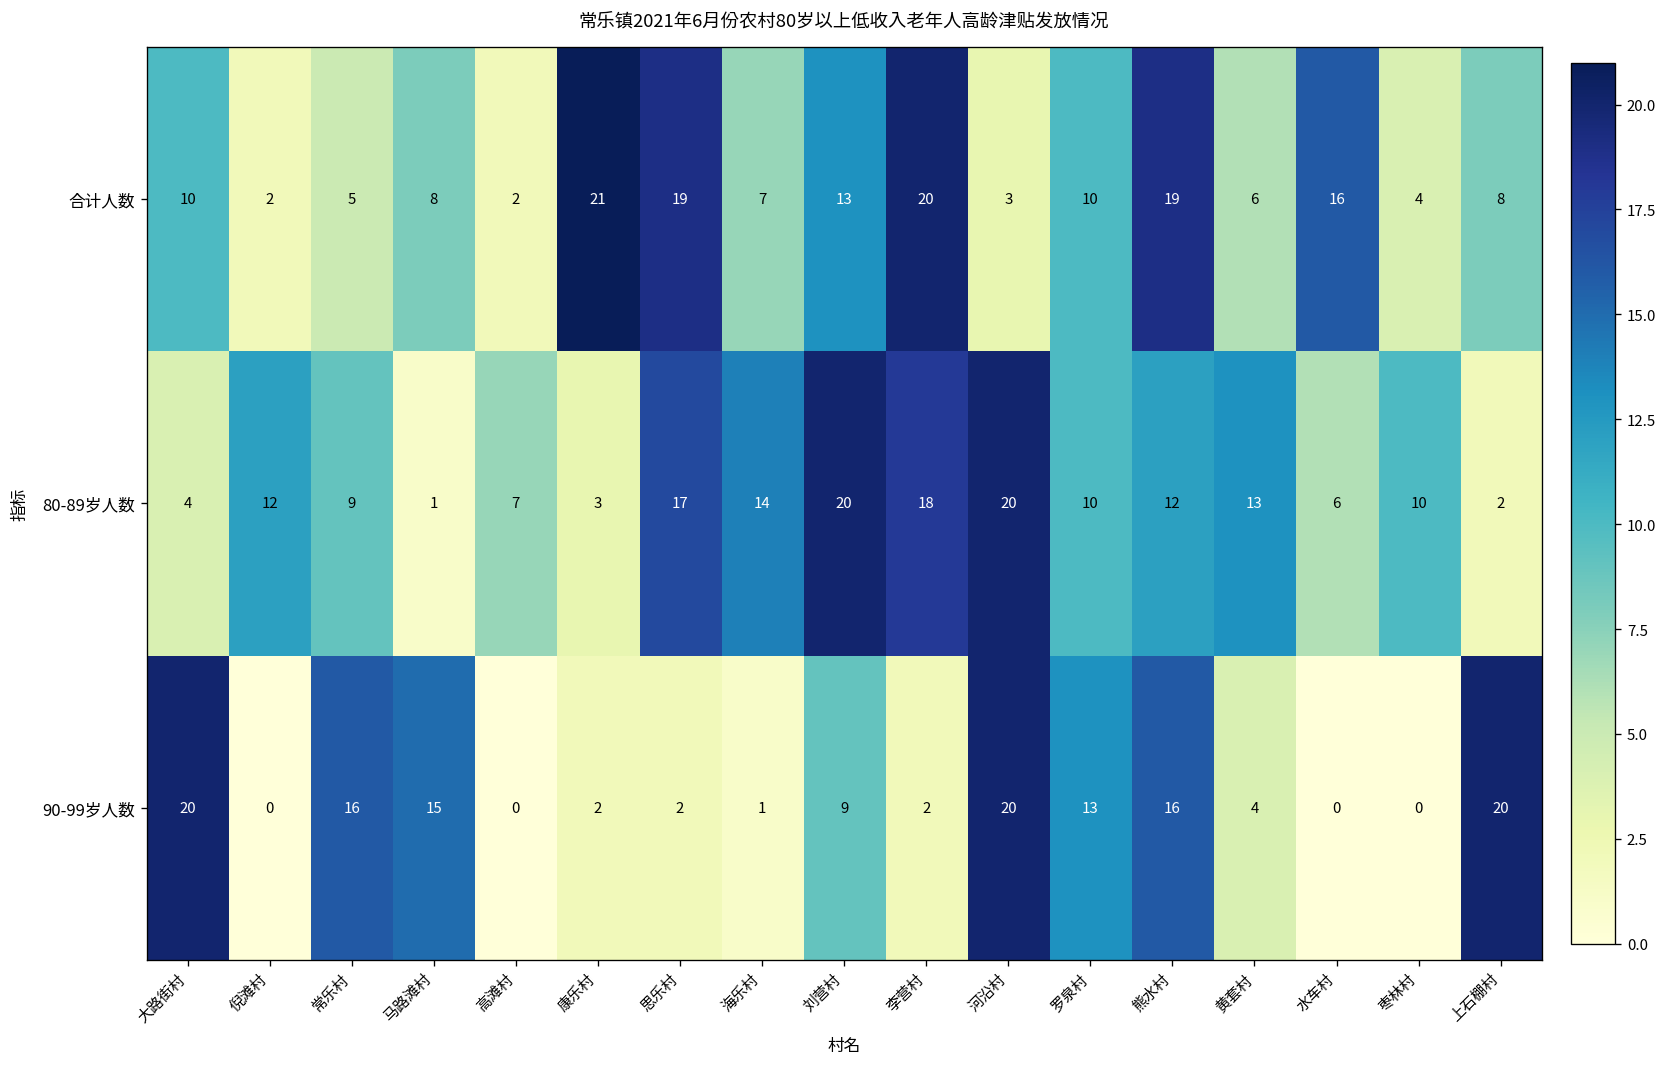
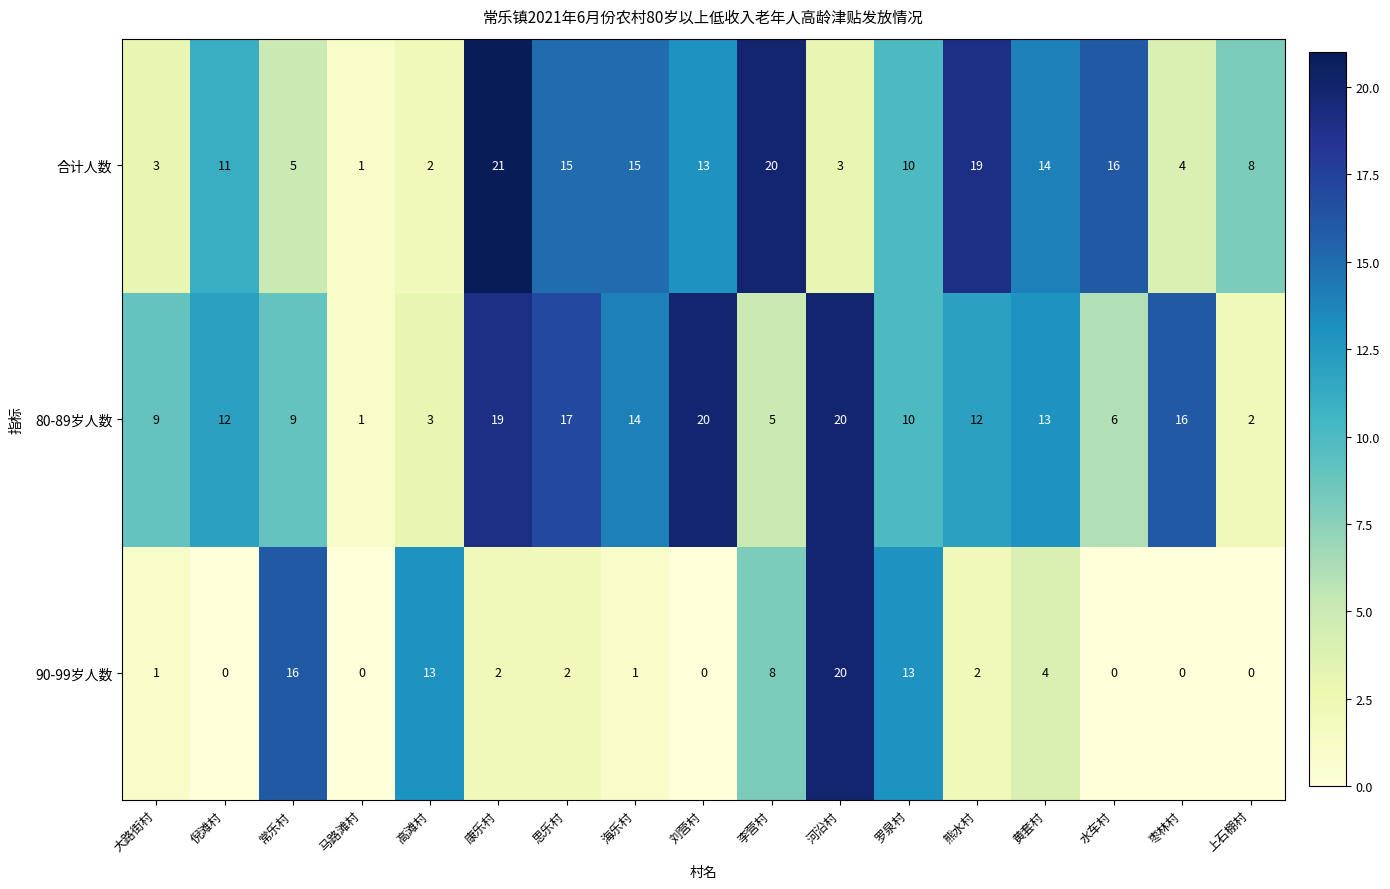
  {
    "合计人数": {
-     "大路街村": 10,
-     "倪滩村": 2,
+     "大路街村": 3,
+     "倪滩村": 11,
      "常乐村": 5,
-     "马路滩村": 8,
+     "马路滩村": 1,
      "高滩村": 2,
      "康乐村": 21,
-     "思乐村": 19,
-     "海乐村": 7,
+     "思乐村": 15,
+     "海乐村": 15,
      "刘营村": 13,
      "李营村": 20,
      "河沿村": 3,
      "罗泉村": 10,
      "熊水村": 19,
-     "黄套村": 6,
+     "黄套村": 14,
      "水车村": 16,
      "枣林村": 4,
      "上石棚村": 8
    },
    "80-89岁人数": {
-     "大路街村": 4,
+     "大路街村": 9,
      "倪滩村": 12,
      "常乐村": 9,
      "马路滩村": 1,
-     "高滩村": 7,
-     "康乐村": 3,
+     "高滩村": 3,
+     "康乐村": 19,
      "思乐村": 17,
      "海乐村": 14,
      "刘营村": 20,
-     "李营村": 18,
+     "李营村": 5,
      "河沿村": 20,
      "罗泉村": 10,
      "熊水村": 12,
      "黄套村": 13,
      "水车村": 6,
-     "枣林村": 10,
+     "枣林村": 16,
      "上石棚村": 2
    },
    "90-99岁人数": {
-     "大路街村": 20,
+     "大路街村": 1,
      "倪滩村": 0,
      "常乐村": 16,
-     "马路滩村": 15,
-     "高滩村": 0,
+     "马路滩村": 0,
+     "高滩村": 13,
      "康乐村": 2,
      "思乐村": 2,
      "海乐村": 1,
-     "刘营村": 9,
-     "李营村": 2,
+     "刘营村": 0,
+     "李营村": 8,
      "河沿村": 20,
      "罗泉村": 13,
-     "熊水村": 16,
+     "熊水村": 2,
      "黄套村": 4,
      "水车村": 0,
      "枣林村": 0,
-     "上石棚村": 20
+     "上石棚村": 0
    }
  }
